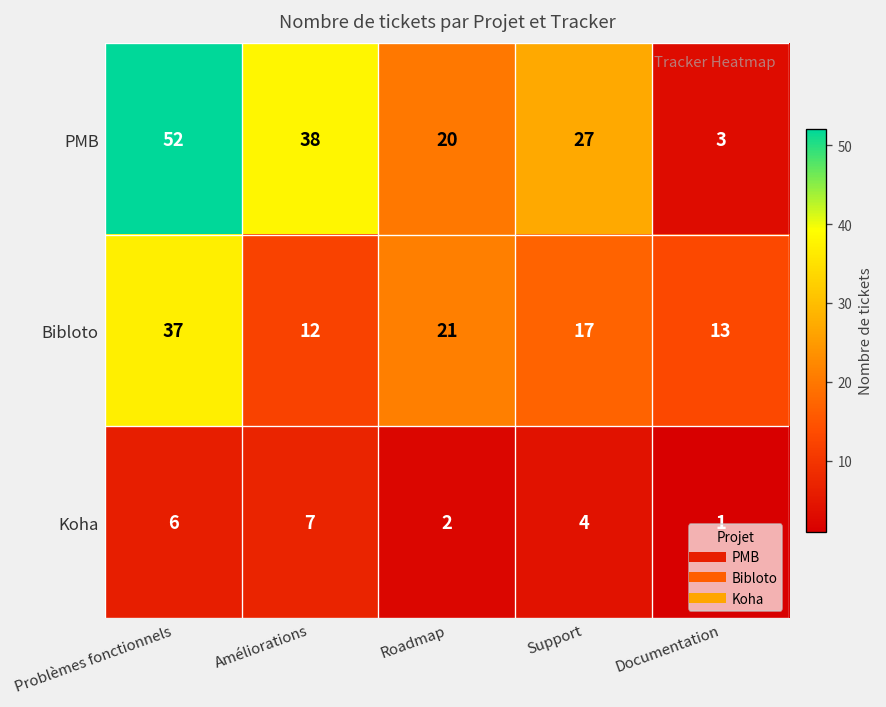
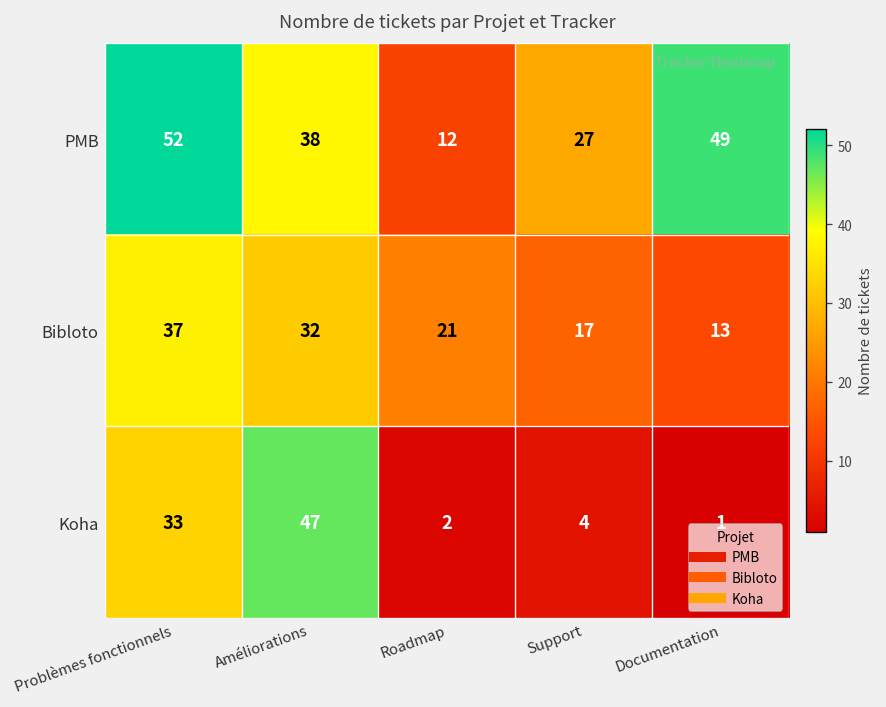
  {
    "PMB": {
      "Problèmes fonctionnels": 52,
      "Améliorations": 38,
-     "Roadmap": 20,
+     "Roadmap": 12,
      "Support": 27,
-     "Documentation": 3
+     "Documentation": 49
    },
    "Bibloto": {
      "Problèmes fonctionnels": 37,
-     "Améliorations": 12,
+     "Améliorations": 32,
      "Roadmap": 21,
      "Support": 17,
      "Documentation": 13
    },
    "Koha": {
-     "Problèmes fonctionnels": 6,
-     "Améliorations": 7,
+     "Problèmes fonctionnels": 33,
+     "Améliorations": 47,
      "Roadmap": 2,
      "Support": 4,
      "Documentation": 1
    }
  }
